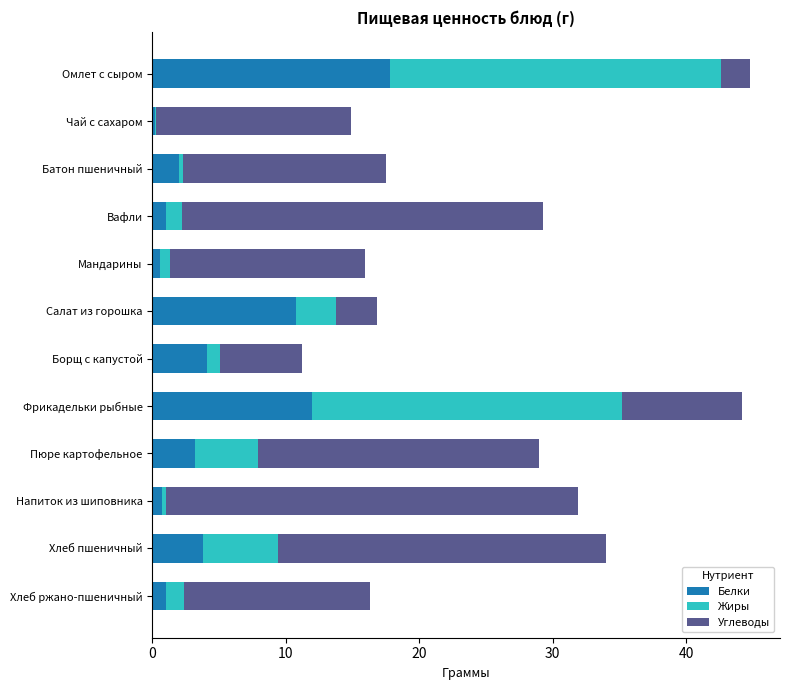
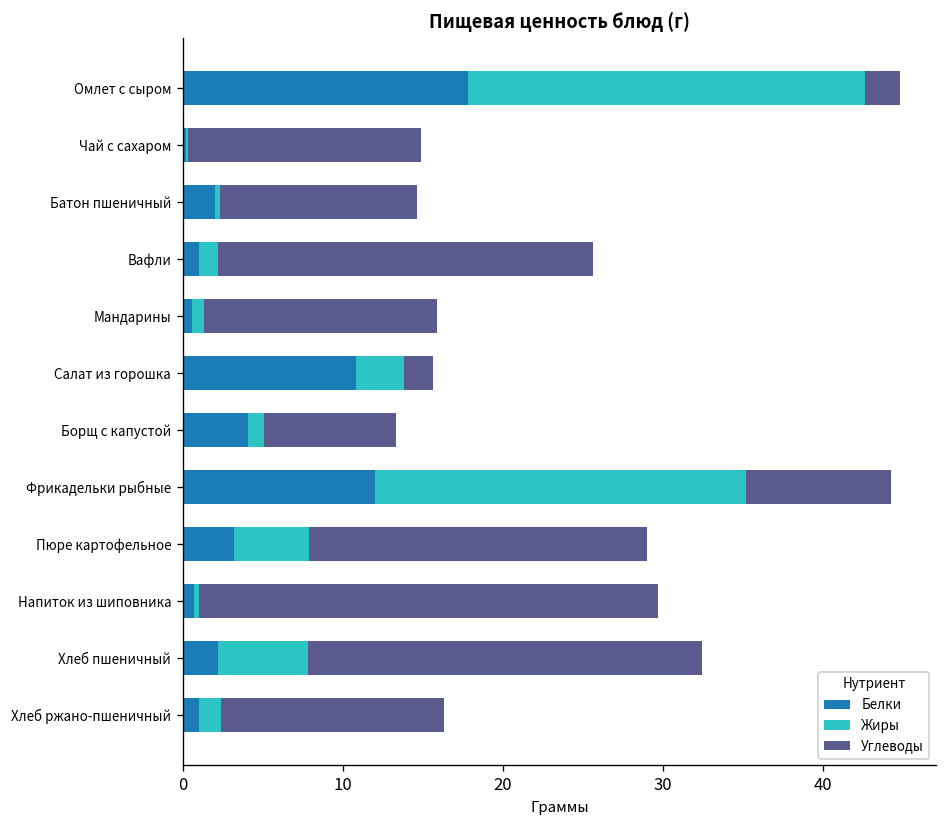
  {
    "Белки": {
      "Омлет с сыром": 17.8,
      "Чай с сахаром": 0.2,
      "Батон пшеничный": 2.0,
      "Вафли": 1.0,
      "Мандарины": 0.6,
      "Салат из горошка": 10.8,
      "Борщ с капустой": 4.1,
      "Фрикадельки рыбные": 12.0,
      "Пюре картофельное": 3.2,
      "Напиток из шиповника": 0.7,
-     "Хлеб пшеничный": 3.8,
+     "Хлеб пшеничный": 2.2,
      "Хлеб ржано-пшеничный": 1.0
    },
    "Жиры": {
      "Омлет с сыром": 24.8,
      "Батон пшеничный": 0.3,
      "Вафли": 1.2,
      "Мандарины": 0.7,
      "Салат из горошка": 3.0,
      "Борщ с капустой": 1.0,
      "Фрикадельки рыбные": 23.2,
      "Пюре картофельное": 4.7,
      "Напиток из шиповника": 0.3,
      "Хлеб пшеничный": 5.6,
      "Хлеб ржано-пшеничный": 1.4
    },
    "Углеводы": {
      "Омлет с сыром": 2.2,
      "Чай с сахаром": 14.6,
-     "Батон пшеничный": 15.2,
-     "Вафли": 27.1,
+     "Батон пшеничный": 12.3,
+     "Вафли": 23.4,
      "Мандарины": 14.6,
-     "Салат из горошка": 3.0,
-     "Борщ с капустой": 6.1,
+     "Салат из горошка": 1.8,
+     "Борщ с капустой": 8.2,
      "Фрикадельки рыбные": 9.0,
      "Пюре картофельное": 21.1,
-     "Напиток из шиповника": 30.9,
+     "Напиток из шиповника": 28.7,
      "Хлеб пшеничный": 24.6,
      "Хлеб ржано-пшеничный": 13.9
    }
  }
